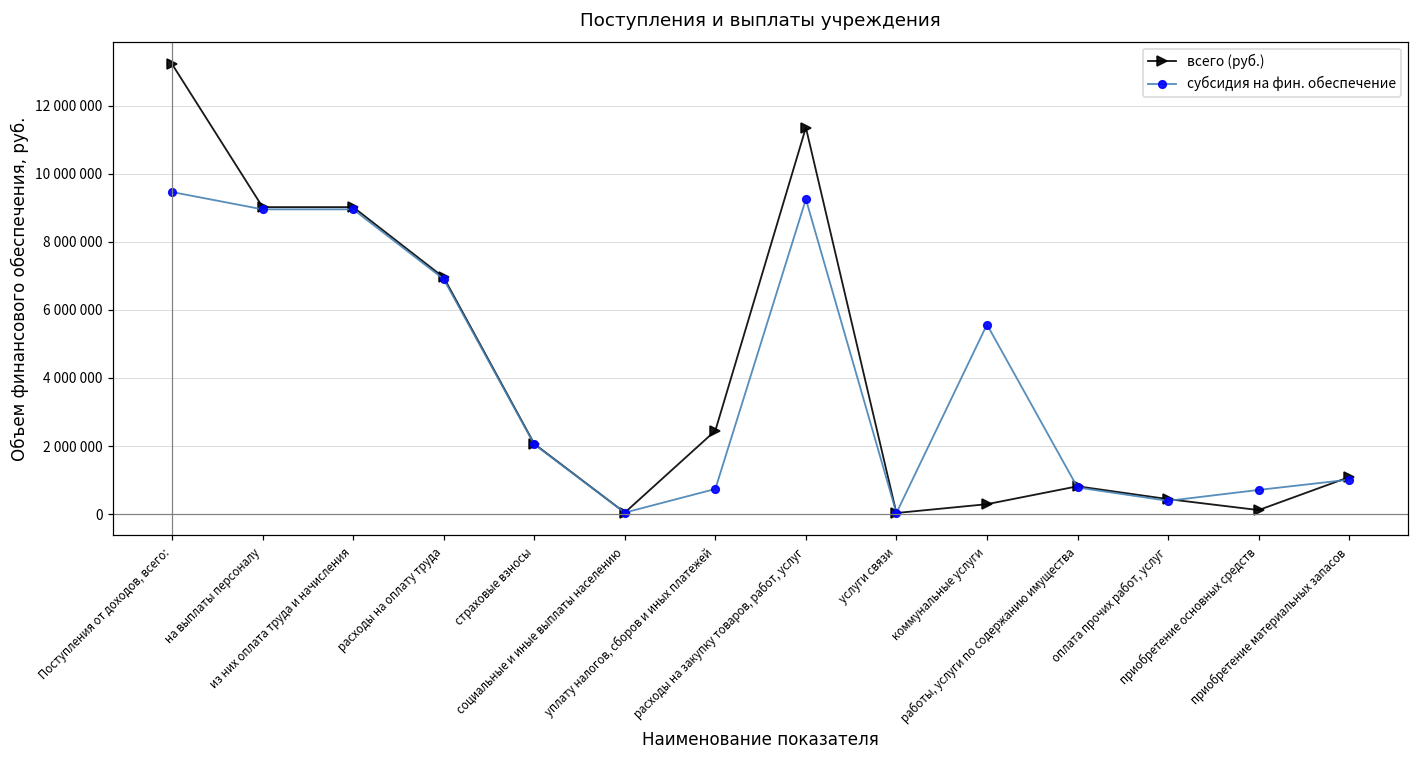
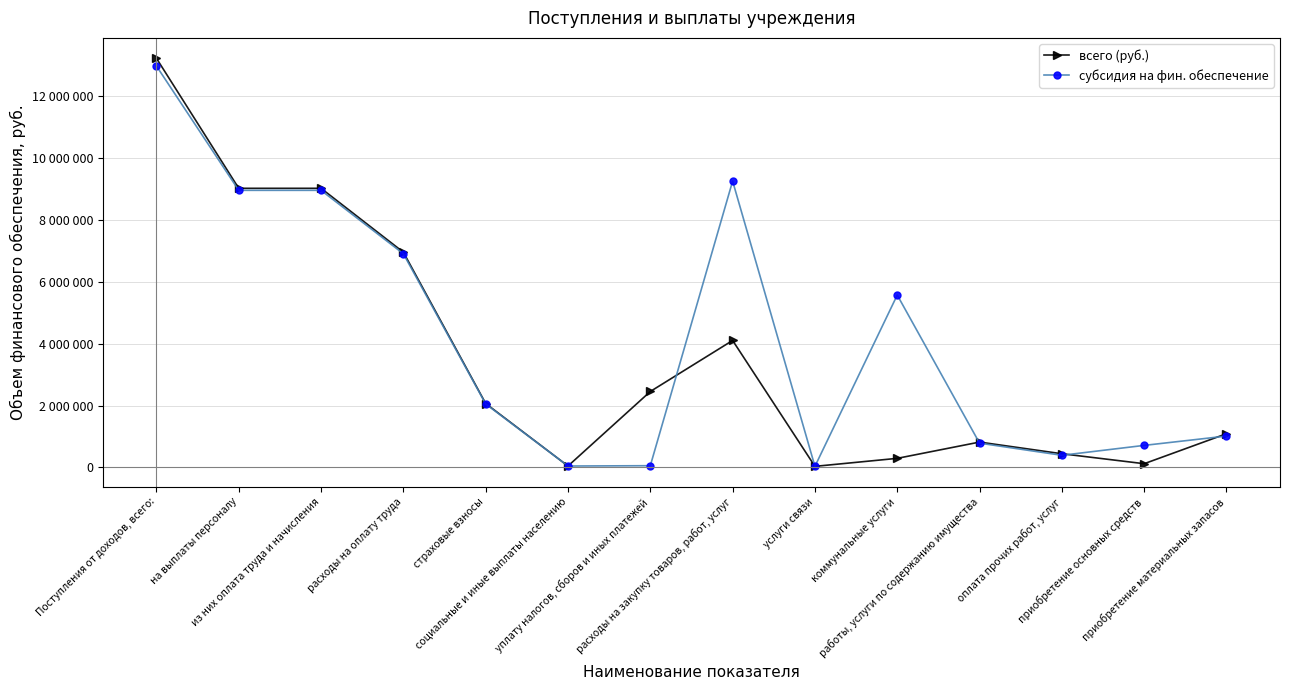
  {
    "всего (руб.)": {
      "Поступления от доходов, всего:": 13200000,
      "уплату налогов, сборов и иных платежей": 2500000,
-     "расходы на закупку товаров, работ, услуг": 11400000,
+     "расходы на закупку товаров, работ, услуг": 4100000,
      "коммунальные услуги": 300000,
      "приобретение основных средств": 100000
    },
    "субсидия на фин. обеспечение": {
-     "Поступления от доходов, всего:": 9500000,
-     "уплату налогов, сборов и иных платежей": 700000,
+     "Поступления от доходов, всего:": 13000000,
+     "уплату налогов, сборов и иных платежей": 100000,
      "расходы на закупку товаров, работ, услуг": 9300000,
      "коммунальные услуги": 5600000,
      "приобретение основных средств": 700000
    }
  }
